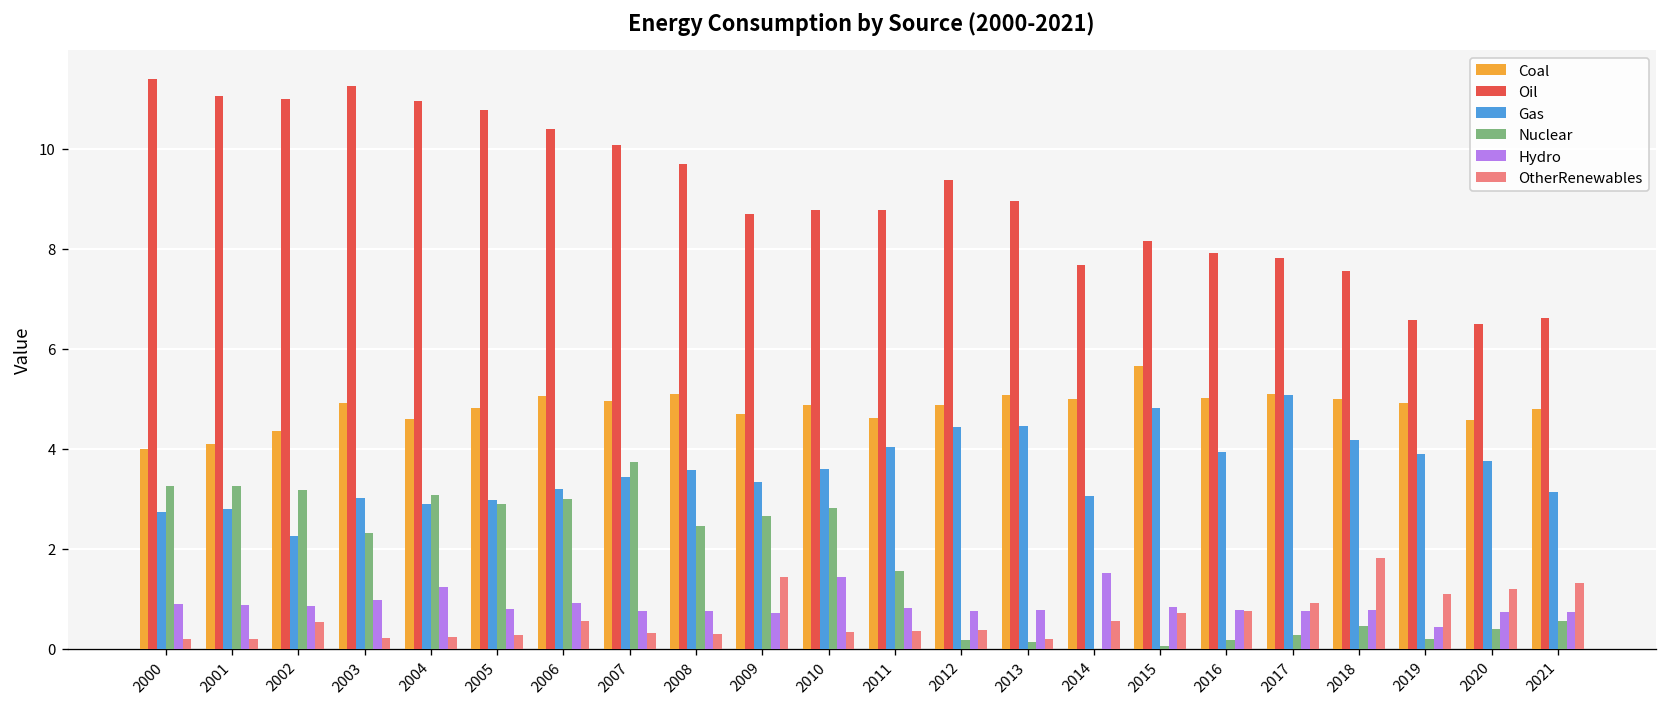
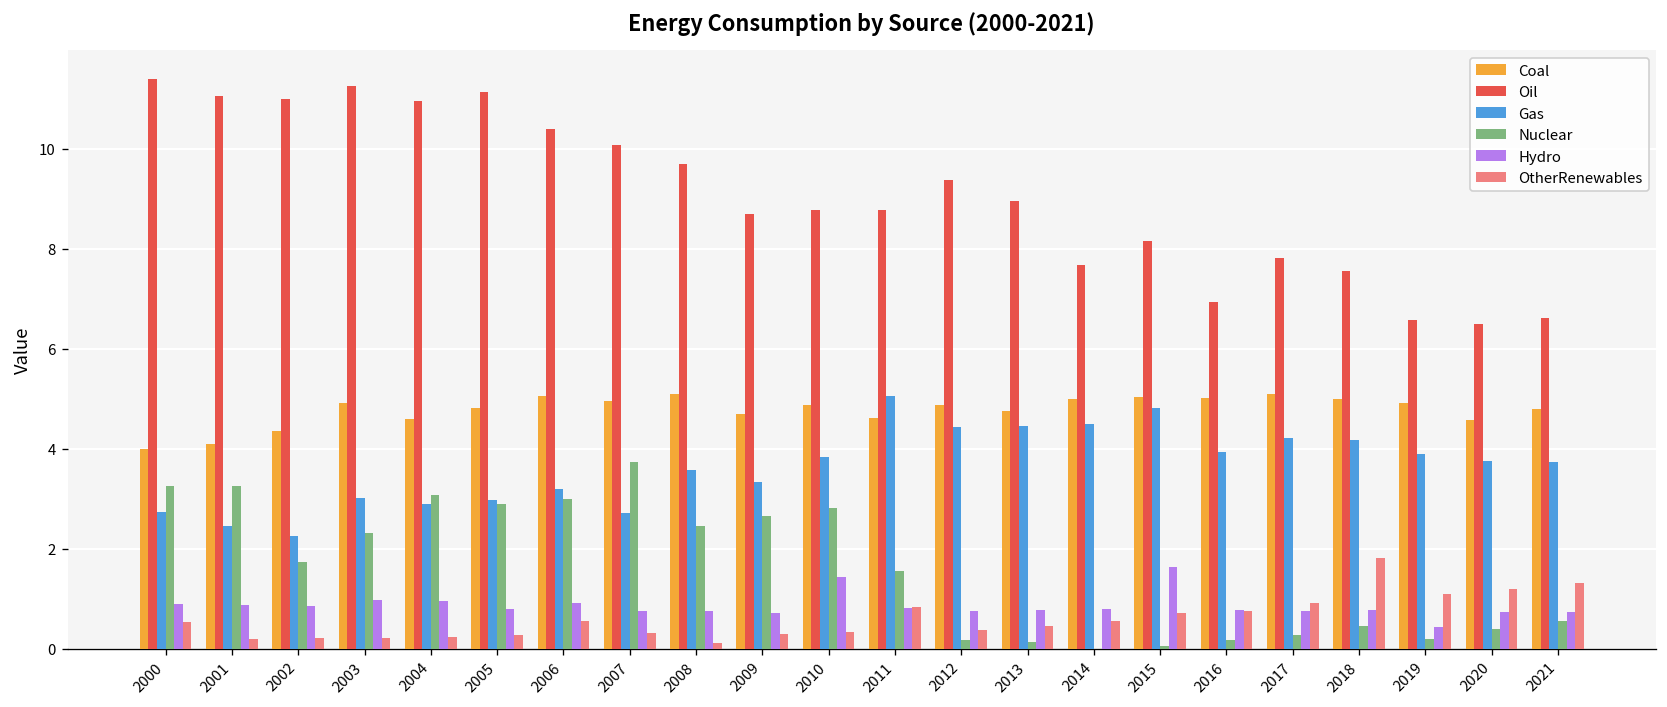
  {
    "Coal": {
      "2000": 4.0,
      "2001": 4.1,
      "2002": 4.3,
      "2003": 4.9,
      "2004": 4.6,
      "2005": 4.8,
      "2006": 5.1,
      "2007": 5.0,
      "2008": 5.1,
      "2009": 4.7,
      "2010": 4.9,
      "2011": 4.6,
      "2012": 4.9,
-     "2013": 5.1,
+     "2013": 4.7,
      "2014": 5.0,
-     "2015": 5.7,
+     "2015": 5.0,
      "2016": 5.0,
      "2017": 5.1,
      "2018": 5.0,
      "2019": 4.9,
      "2020": 4.6,
      "2021": 4.8
    },
    "Oil": {
      "2000": 11.4,
      "2001": 11.1,
      "2002": 11.0,
      "2003": 11.2,
      "2004": 11.0,
-     "2005": 10.8,
+     "2005": 11.1,
      "2006": 10.4,
      "2007": 10.1,
      "2008": 9.7,
      "2009": 8.7,
      "2010": 8.8,
      "2011": 8.8,
      "2012": 9.4,
      "2013": 9.0,
      "2014": 7.7,
      "2015": 8.2,
-     "2016": 7.9,
+     "2016": 6.9,
      "2017": 7.8,
      "2018": 7.6,
      "2019": 6.6,
      "2020": 6.5,
      "2021": 6.6
    },
    "Gas": {
      "2000": 2.7,
-     "2001": 2.8,
+     "2001": 2.4,
      "2002": 2.2,
      "2003": 3.0,
      "2004": 2.9,
      "2005": 3.0,
      "2006": 3.2,
-     "2007": 3.4,
+     "2007": 2.7,
      "2008": 3.6,
      "2009": 3.3,
-     "2010": 3.6,
-     "2011": 4.0,
+     "2010": 3.8,
+     "2011": 5.1,
      "2012": 4.4,
      "2013": 4.4,
-     "2014": 3.1,
+     "2014": 4.5,
      "2015": 4.8,
      "2016": 3.9,
-     "2017": 5.1,
+     "2017": 4.2,
      "2018": 4.2,
      "2019": 3.9,
      "2020": 3.7,
-     "2021": 3.1
+     "2021": 3.7
    },
    "Nuclear": {
      "2000": 3.3,
      "2001": 3.3,
-     "2002": 3.2,
+     "2002": 1.7,
      "2003": 2.3,
      "2004": 3.1,
      "2005": 2.9,
      "2006": 3.0,
      "2007": 3.7,
      "2008": 2.4,
      "2009": 2.6,
      "2010": 2.8,
      "2011": 1.6,
      "2012": 0.2,
      "2013": 0.1,
      "2014": 0.0,
      "2016": 0.2,
      "2017": 0.3,
      "2018": 0.4,
      "2019": 0.2,
      "2020": 0.4,
      "2021": 0.6
    },
    "Hydro": {
      "2000": 0.9,
      "2001": 0.9,
      "2002": 0.8,
      "2003": 1.0,
-     "2004": 1.2,
+     "2004": 1.0,
      "2005": 0.8,
      "2006": 0.9,
      "2007": 0.8,
      "2008": 0.8,
      "2009": 0.7,
      "2010": 1.4,
      "2011": 0.8,
      "2012": 0.8,
      "2013": 0.8,
-     "2014": 1.5,
-     "2015": 0.8,
+     "2014": 0.8,
+     "2015": 1.6,
      "2016": 0.8,
      "2017": 0.8,
      "2018": 0.8,
      "2019": 0.4,
      "2020": 0.7,
      "2021": 0.7
    },
    "OtherRenewables": {
-     "2000": 0.2,
+     "2000": 0.5,
      "2001": 0.2,
-     "2002": 0.5,
+     "2002": 0.2,
      "2003": 0.2,
      "2004": 0.2,
      "2005": 0.3,
      "2006": 0.5,
      "2007": 0.3,
-     "2008": 0.3,
-     "2009": 1.4,
+     "2008": 0.1,
+     "2009": 0.3,
      "2010": 0.3,
-     "2011": 0.3,
+     "2011": 0.8,
      "2012": 0.4,
-     "2013": 0.2,
+     "2013": 0.4,
      "2014": 0.6,
      "2015": 0.7,
      "2016": 0.8,
      "2017": 0.9,
      "2018": 1.8,
      "2019": 1.1,
      "2020": 1.2,
      "2021": 1.3
    }
  }
